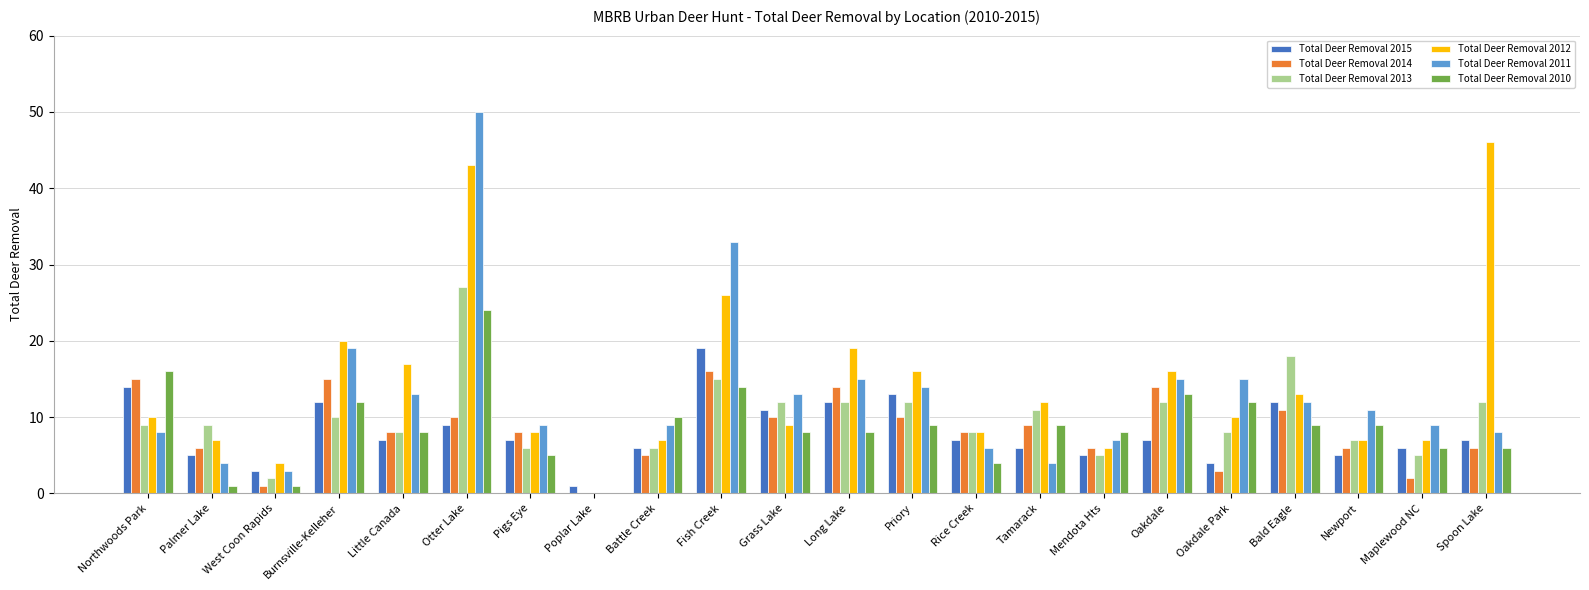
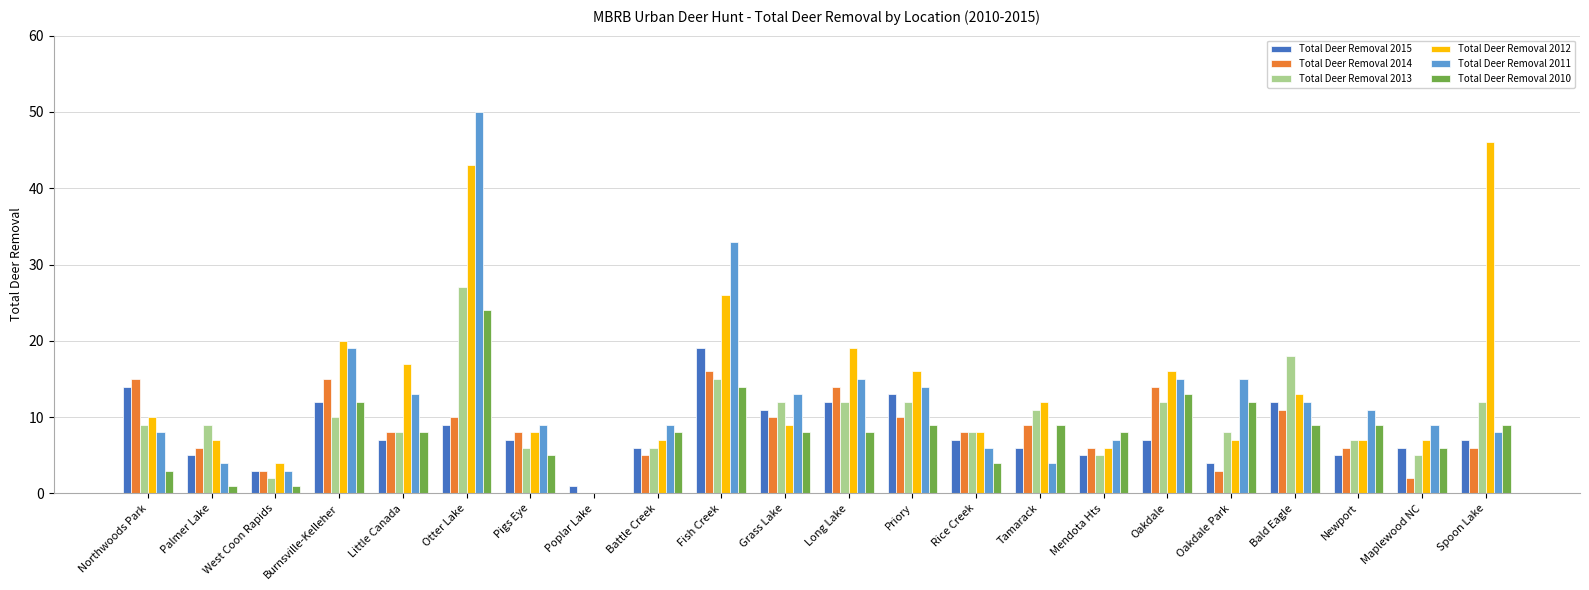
  {
    "Total Deer Removal 2014": {
      "Northwoods Park": 15,
      "Palmer Lake": 6,
-     "West Coon Rapids": 1,
+     "West Coon Rapids": 3,
      "Burnsville-Kelleher": 15,
      "Little Canada": 8,
      "Otter Lake": 10,
      "Pigs Eye": 8,
      "Poplar Lake": 0,
      "Battle Creek": 5,
      "Fish Creek": 16,
      "Grass Lake": 10,
      "Long Lake": 14,
      "Priory": 10,
      "Rice Creek": 8,
      "Tamarack": 9,
      "Mendota Hts": 6,
      "Oakdale": 14,
      "Oakdale Park": 3,
      "Bald Eagle": 11,
      "Newport": 6,
      "Maplewood NC": 2,
      "Spoon Lake": 6
    },
    "Total Deer Removal 2013": {
      "Northwoods Park": 9,
      "Palmer Lake": 9,
      "West Coon Rapids": 2,
      "Burnsville-Kelleher": 10,
      "Little Canada": 8,
      "Otter Lake": 27,
      "Pigs Eye": 6,
      "Poplar Lake": 0,
      "Battle Creek": 6,
      "Fish Creek": 15,
      "Grass Lake": 12,
      "Long Lake": 12,
      "Priory": 12,
      "Rice Creek": 8,
      "Tamarack": 11,
      "Mendota Hts": 5,
      "Oakdale": 12,
      "Oakdale Park": 8,
      "Bald Eagle": 18,
      "Newport": 7,
      "Maplewood NC": 5,
      "Spoon Lake": 12
    },
    "Total Deer Removal 2012": {
      "Northwoods Park": 10,
      "Palmer Lake": 7,
      "West Coon Rapids": 4,
      "Burnsville-Kelleher": 20,
      "Little Canada": 17,
      "Otter Lake": 43,
      "Pigs Eye": 8,
      "Poplar Lake": 0,
      "Battle Creek": 7,
      "Fish Creek": 26,
      "Grass Lake": 9,
      "Long Lake": 19,
      "Priory": 16,
      "Rice Creek": 8,
      "Tamarack": 12,
      "Mendota Hts": 6,
      "Oakdale": 16,
-     "Oakdale Park": 10,
+     "Oakdale Park": 7,
      "Bald Eagle": 13,
      "Newport": 7,
      "Maplewood NC": 7,
      "Spoon Lake": 46
    },
    "Total Deer Removal 2010": {
-     "Northwoods Park": 16,
+     "Northwoods Park": 3,
      "Palmer Lake": 1,
      "West Coon Rapids": 1,
      "Burnsville-Kelleher": 12,
      "Little Canada": 8,
      "Otter Lake": 24,
      "Pigs Eye": 5,
      "Poplar Lake": 0,
-     "Battle Creek": 10,
+     "Battle Creek": 8,
      "Fish Creek": 14,
      "Grass Lake": 8,
      "Long Lake": 8,
      "Priory": 9,
      "Rice Creek": 4,
      "Tamarack": 9,
      "Mendota Hts": 8,
      "Oakdale": 13,
      "Oakdale Park": 12,
      "Bald Eagle": 9,
      "Newport": 9,
      "Maplewood NC": 6,
-     "Spoon Lake": 6
+     "Spoon Lake": 9
    }
  }
